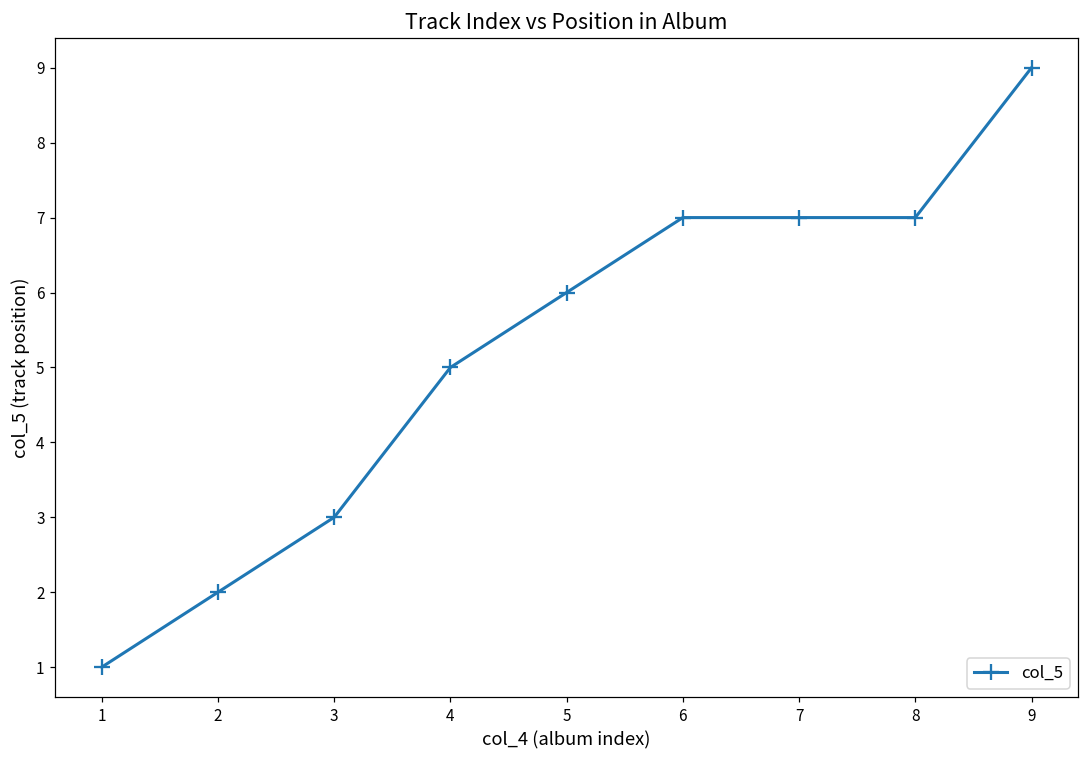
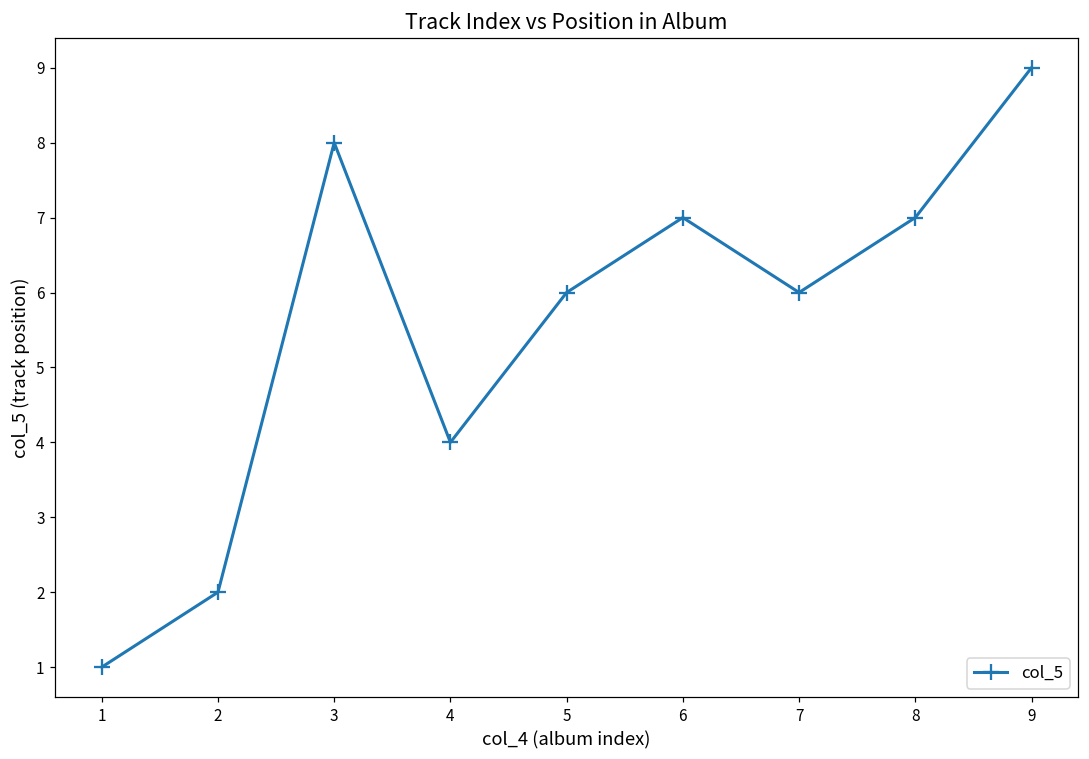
  {
    "1": 1,
    "2": 2,
-   "3": 3,
-   "4": 5,
+   "3": 8,
+   "4": 4,
    "5": 6,
    "6": 7,
-   "7": 7,
+   "7": 6,
    "8": 7,
    "9": 9
  }
